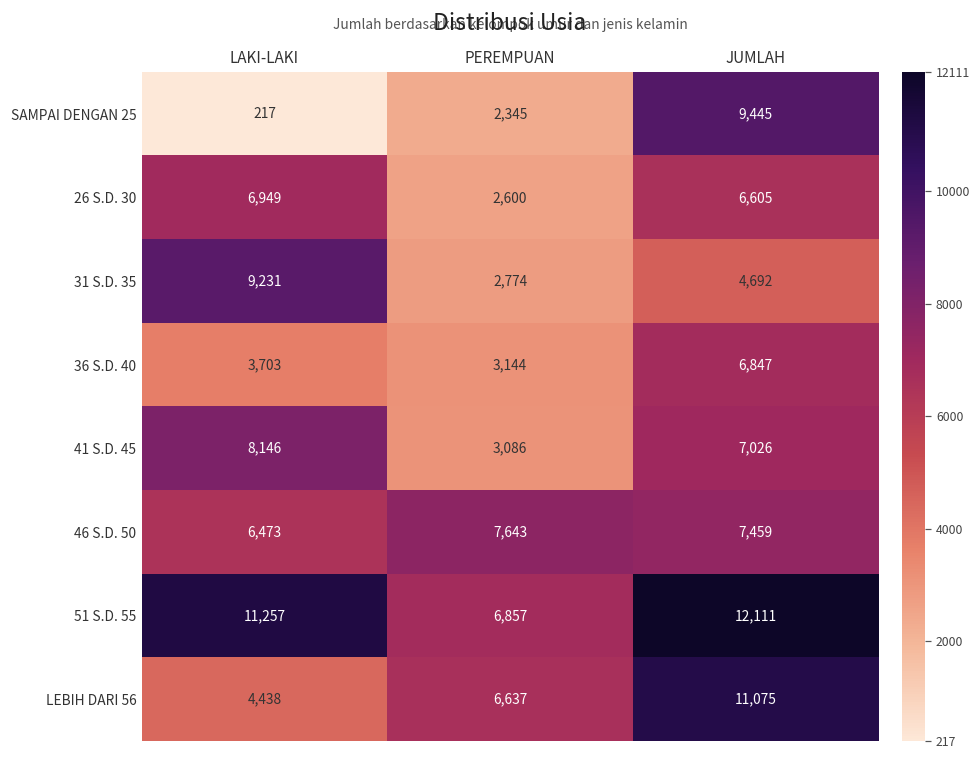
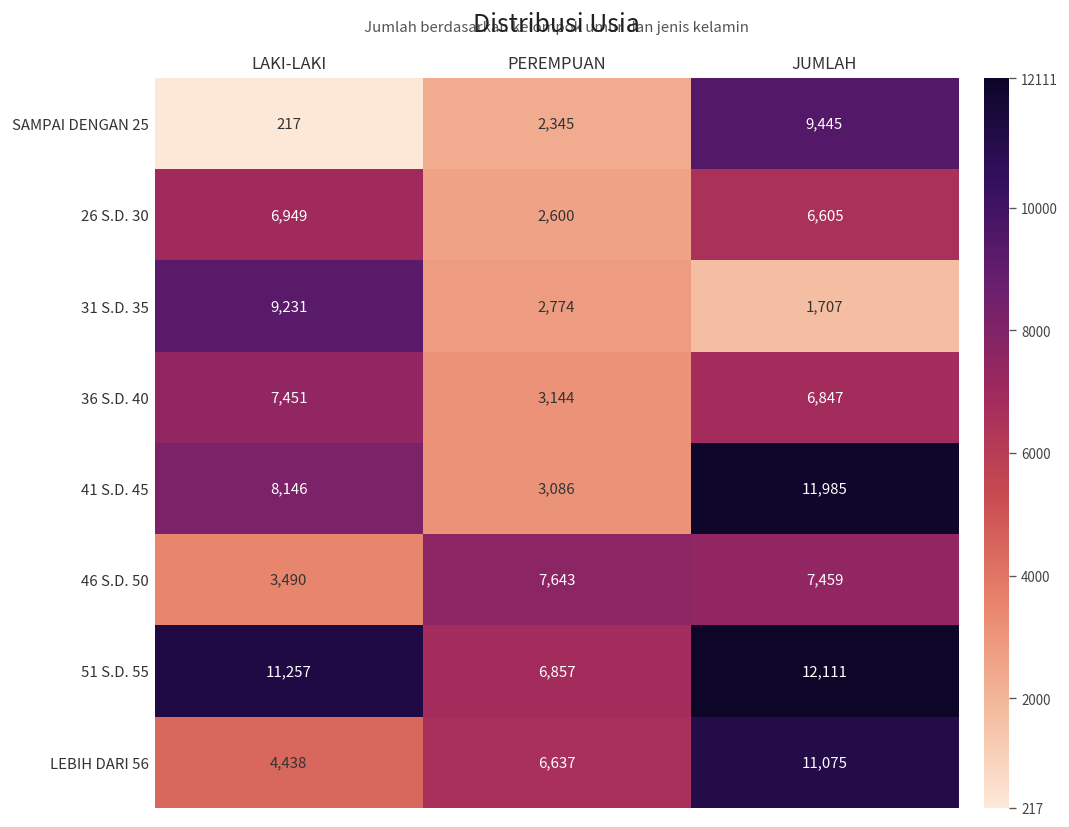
  {
    "SAMPAI DENGAN 25": {
      "LAKI-LAKI": "217",
      "PEREMPUAN": "2,345",
      "JUMLAH": "9,445"
    },
    "26 S.D. 30": {
      "LAKI-LAKI": "6,949",
      "PEREMPUAN": "2,600",
      "JUMLAH": "6,605"
    },
    "31 S.D. 35": {
      "LAKI-LAKI": "9,231",
      "PEREMPUAN": "2,774",
-     "JUMLAH": "4,692"
+     "JUMLAH": "1,707"
    },
    "36 S.D. 40": {
-     "LAKI-LAKI": "3,703",
+     "LAKI-LAKI": "7,451",
      "PEREMPUAN": "3,144",
      "JUMLAH": "6,847"
    },
    "41 S.D. 45": {
      "LAKI-LAKI": "8,146",
      "PEREMPUAN": "3,086",
-     "JUMLAH": "7,026"
+     "JUMLAH": "11,985"
    },
    "46 S.D. 50": {
-     "LAKI-LAKI": "6,473",
+     "LAKI-LAKI": "3,490",
      "PEREMPUAN": "7,643",
      "JUMLAH": "7,459"
    },
    "51 S.D. 55": {
      "LAKI-LAKI": "11,257",
      "PEREMPUAN": "6,857",
      "JUMLAH": "12,111"
    },
    "LEBIH DARI 56": {
      "LAKI-LAKI": "4,438",
      "PEREMPUAN": "6,637",
      "JUMLAH": "11,075"
    }
  }
